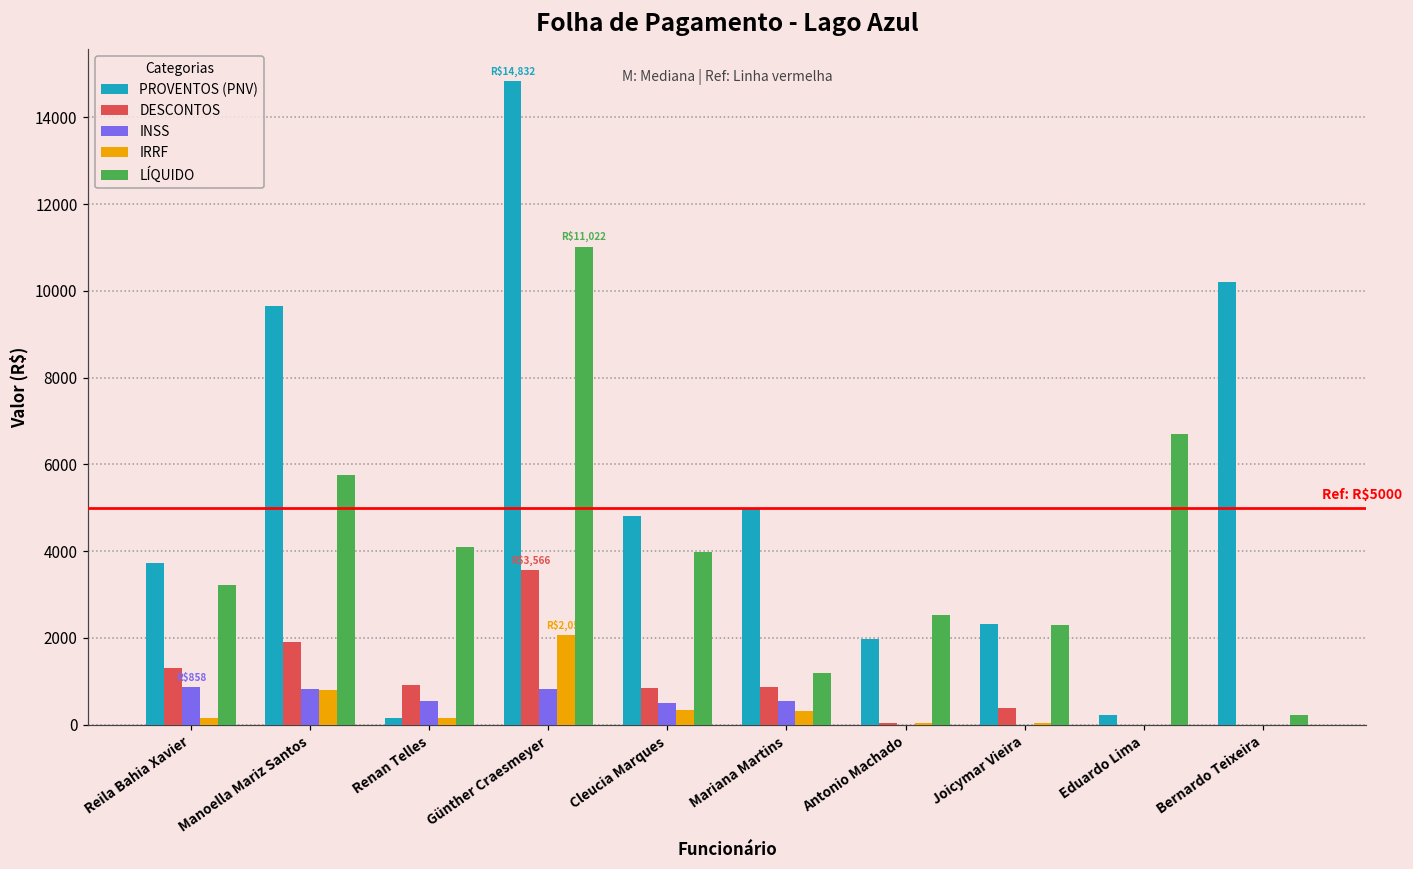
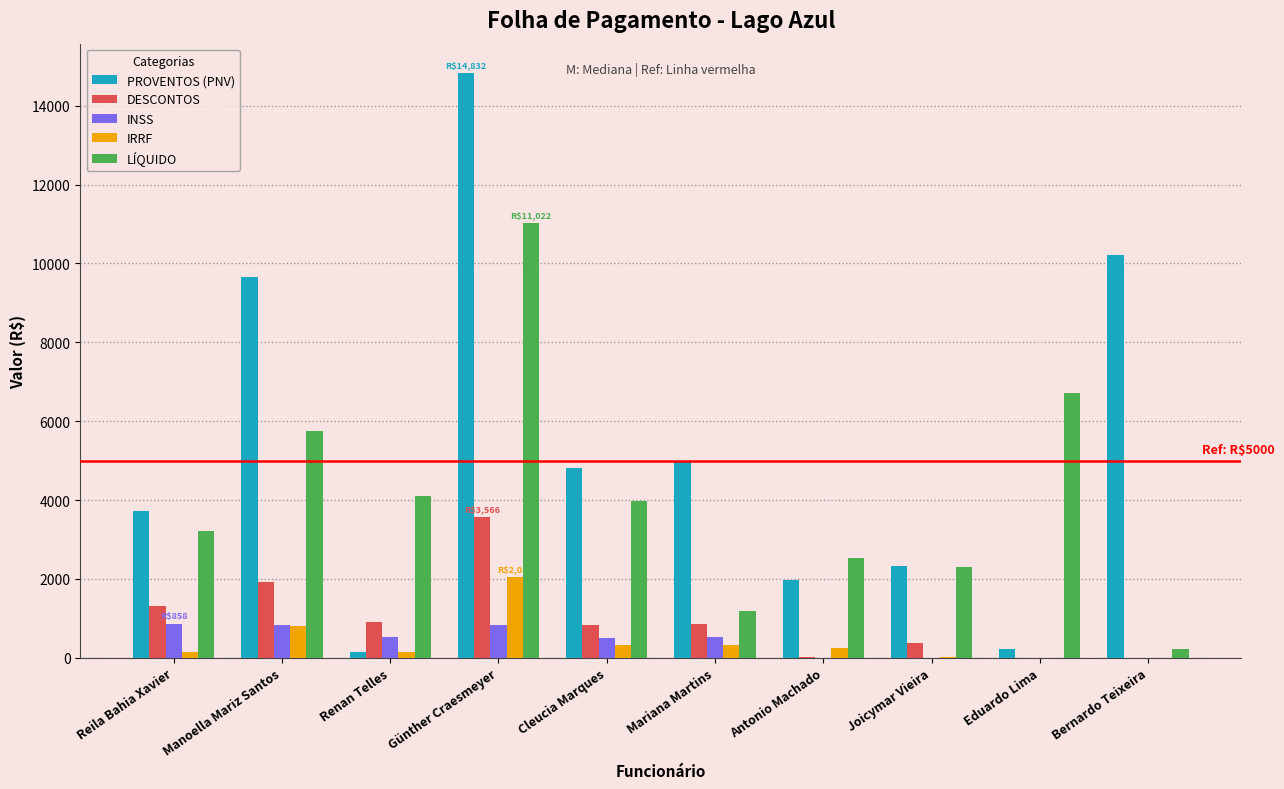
  {
    "PROVENTOS (PNV)": {
      "Günther Craesmeyer": "$14,832"
    },
    "DESCONTOS": {
      "Günther Craesmeyer": "$3,566"
    },
    "INSS": {
      "Reila Bahia Xavier": "$858"
    },
    "IRRF": {
      "Reila Bahia Xavier": "200",
      "Manoella Mariz Santos": "800",
      "Renan Telles": "100",
      "Cleucia Marques": "300",
      "Mariana Martins": "300",
-     "Antonio Machado": "0",
+     "Antonio Machado": "300",
      "Eduardo Lima": "0",
      "Bernardo Teixeira": "0"
    },
    "LÍQUIDO": {
      "Günther Craesmeyer": "$11,022"
    }
  }
